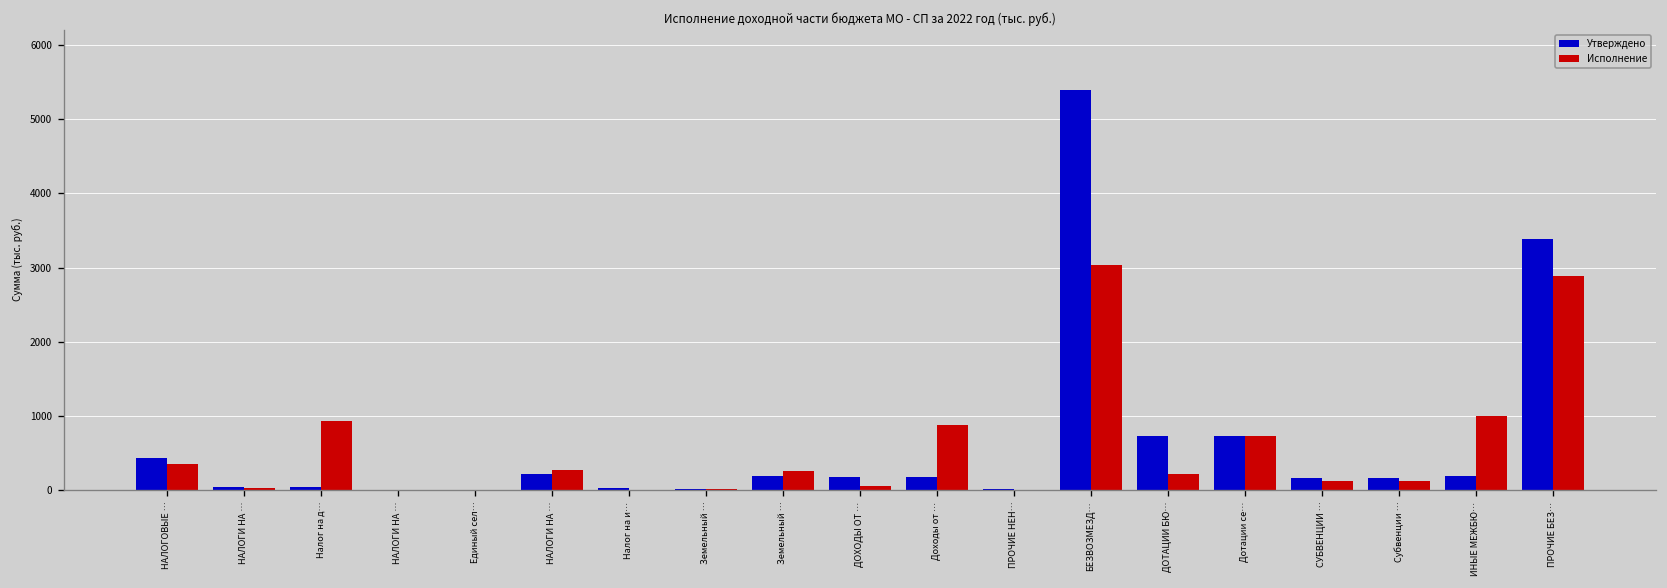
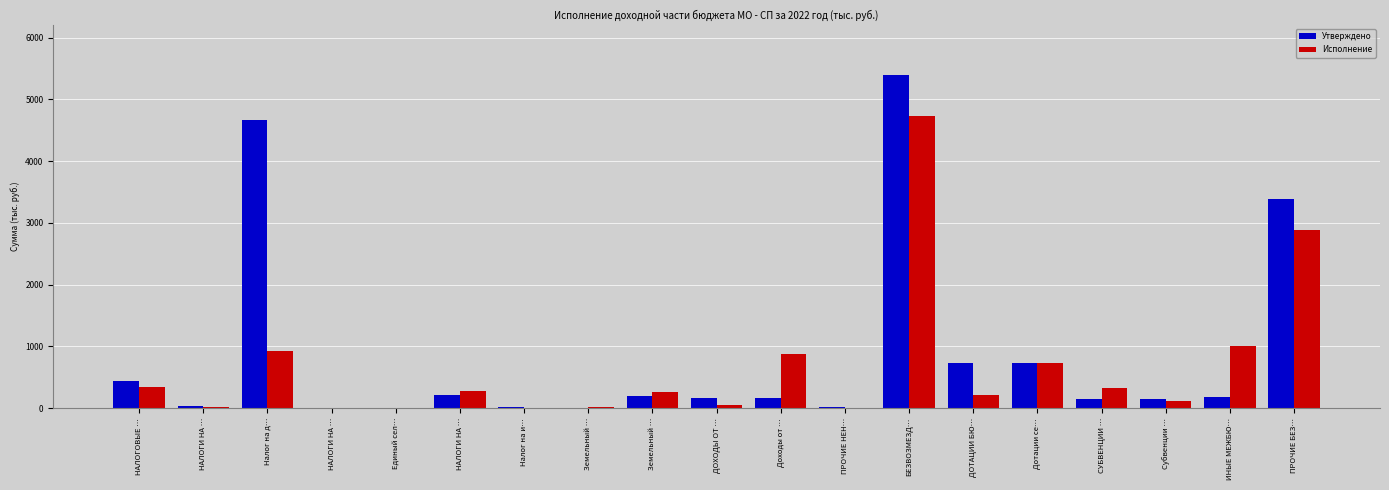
  {
    "Утверждено": {
      "НАЛОГОВЫЕ …": 400,
-     "Налог на д…": 0,
+     "Налог на д…": 4700,
      "ДОХОДЫ ОТ …": 200,
      "Доходы от …": 200,
      "БЕЗВОЗМЕЗД…": 5400,
      "ДОТАЦИИ БЮ…": 700,
      "Дотации се…": 700,
      "СУБВЕНЦИИ …": 200,
      "Субвенции …": 200,
      "ИНЫЕ МЕЖБЮ…": 200,
      "ПРОЧИЕ БЕЗ…": 3400
    },
    "Исполнение": {
      "НАЛОГОВЫЕ …": 300,
      "Налог на д…": 900,
      "ДОХОДЫ ОТ …": 100,
      "Доходы от …": 900,
      "ПРОЧИЕ НЕН…": 0,
-     "БЕЗВОЗМЕЗД…": 3000,
+     "БЕЗВОЗМЕЗД…": 4700,
      "ДОТАЦИИ БЮ…": 200,
      "Дотации се…": 700,
-     "СУБВЕНЦИИ …": 100,
+     "СУБВЕНЦИИ …": 300,
      "Субвенции …": 100,
      "ИНЫЕ МЕЖБЮ…": 1000,
      "ПРОЧИЕ БЕЗ…": 2900
    }
  }
